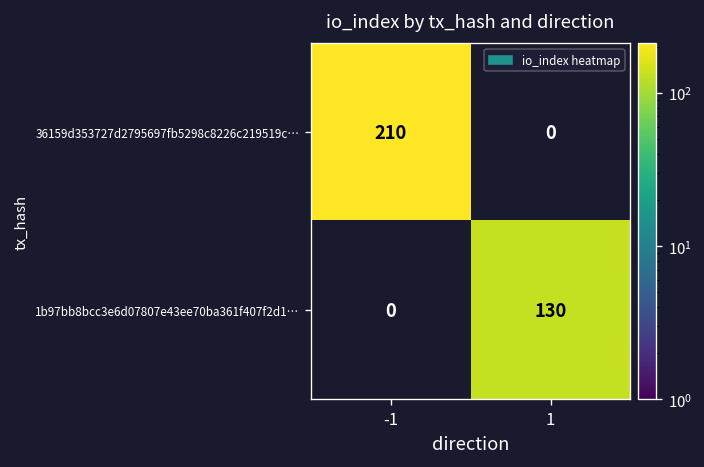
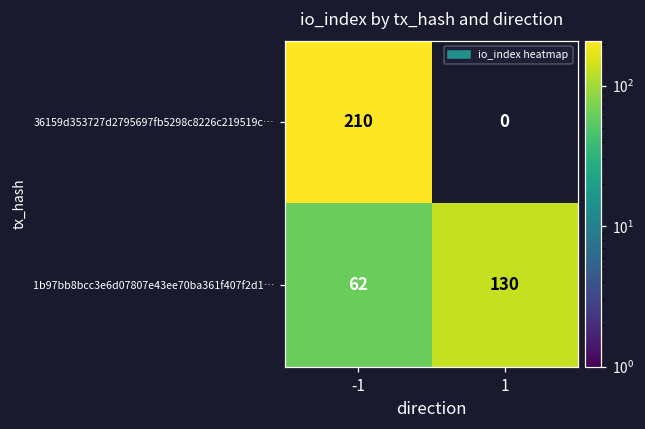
  {
    "36159d353727d2795697fb5298c8226c219519c…": {
      "-1": 210,
      "1": 0
    },
    "1b97bb8bcc3e6d07807e43ee70ba361f407f2d1…": {
-     "-1": 0,
+     "-1": 62,
      "1": 130
    }
  }
